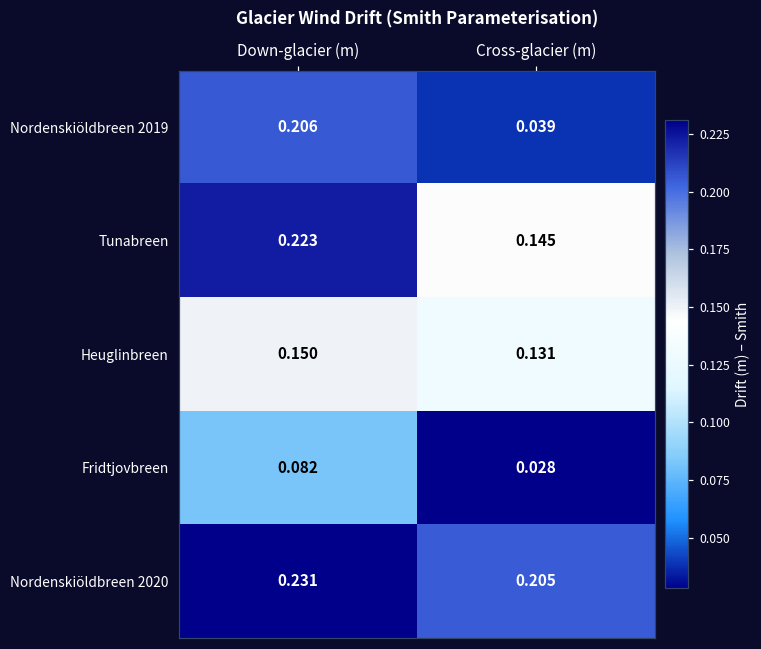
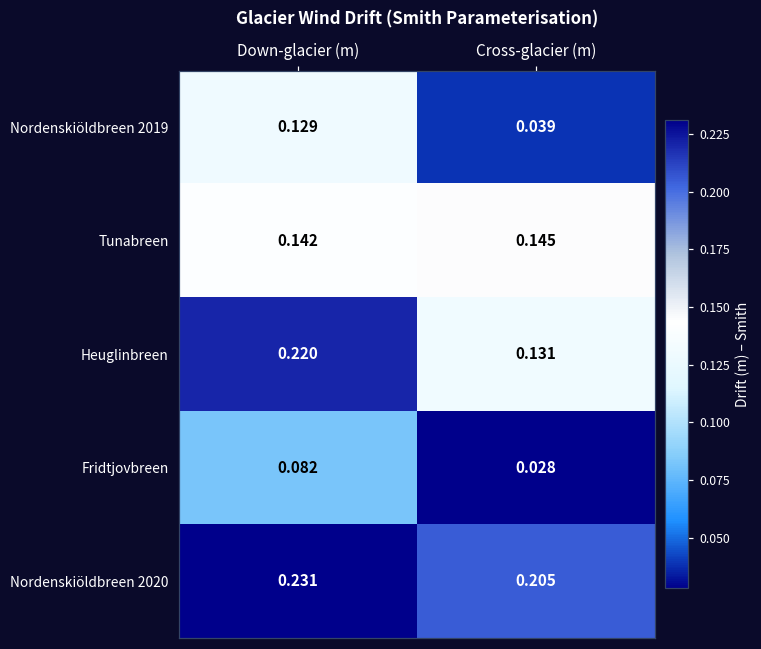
  {
    "Nordenskiöldbreen 2019": {
-     "Down-glacier (m)": 0.206,
+     "Down-glacier (m)": 0.129,
      "Cross-glacier (m)": 0.039
    },
    "Tunabreen": {
-     "Down-glacier (m)": 0.223,
+     "Down-glacier (m)": 0.142,
      "Cross-glacier (m)": 0.145
    },
    "Heuglinbreen": {
-     "Down-glacier (m)": 0.150,
+     "Down-glacier (m)": 0.220,
      "Cross-glacier (m)": 0.131
    },
    "Fridtjovbreen": {
      "Down-glacier (m)": 0.082,
      "Cross-glacier (m)": 0.028
    },
    "Nordenskiöldbreen 2020": {
      "Down-glacier (m)": 0.231,
      "Cross-glacier (m)": 0.205
    }
  }
